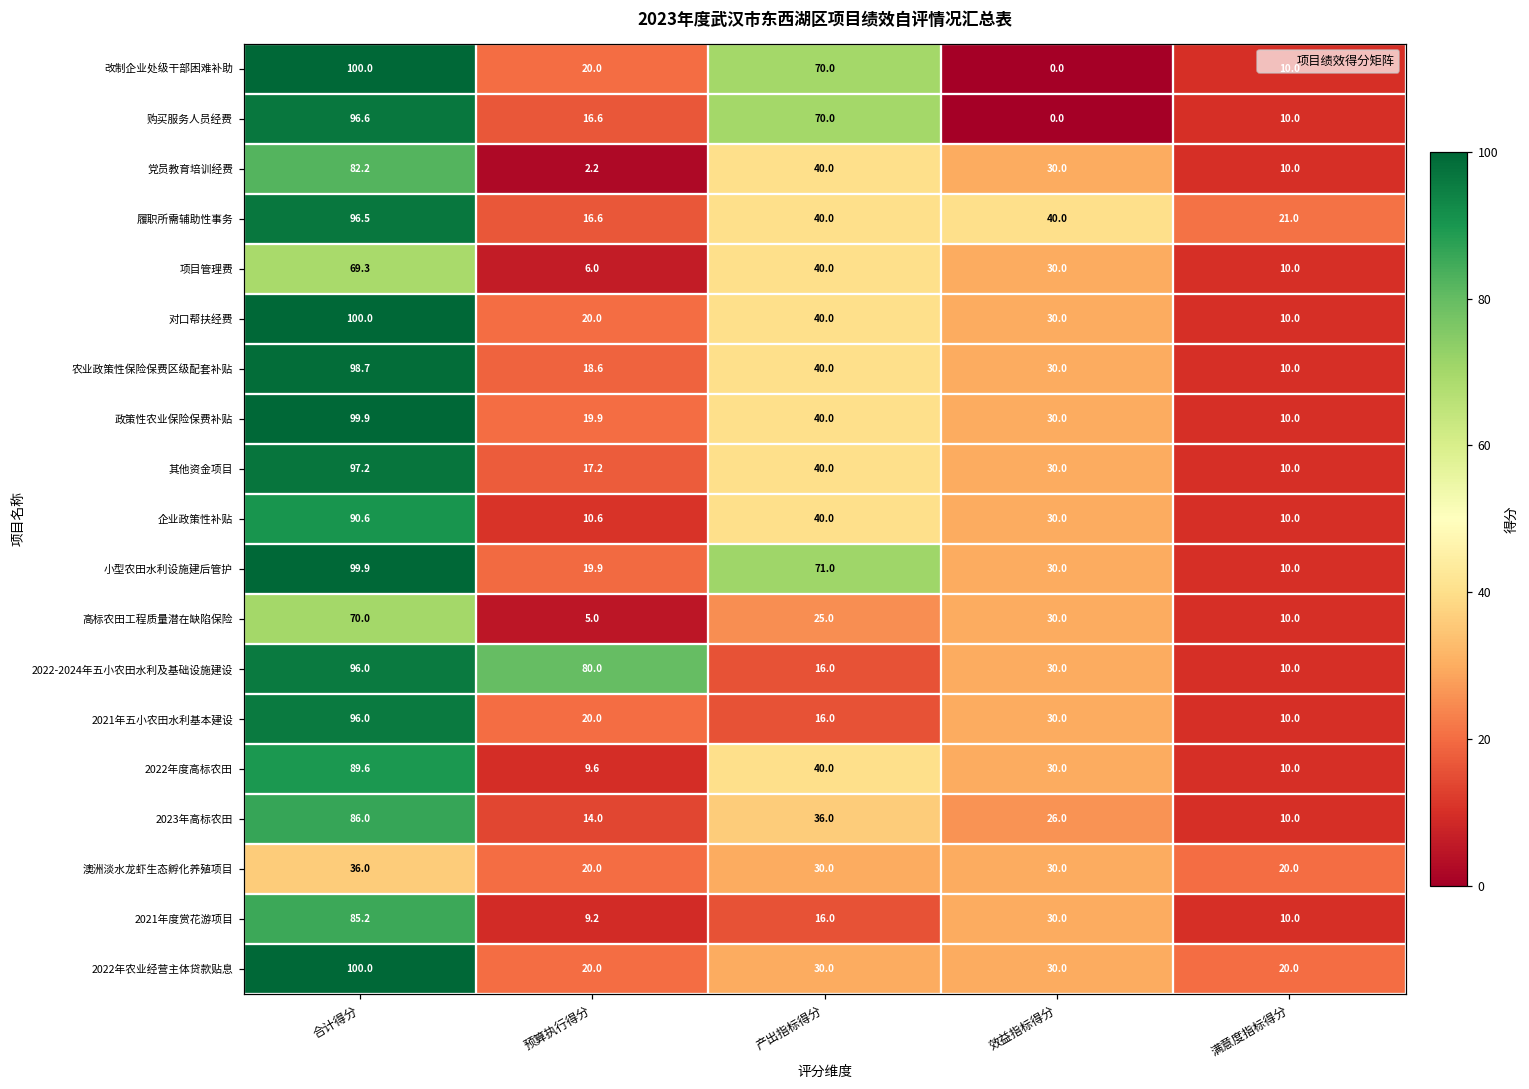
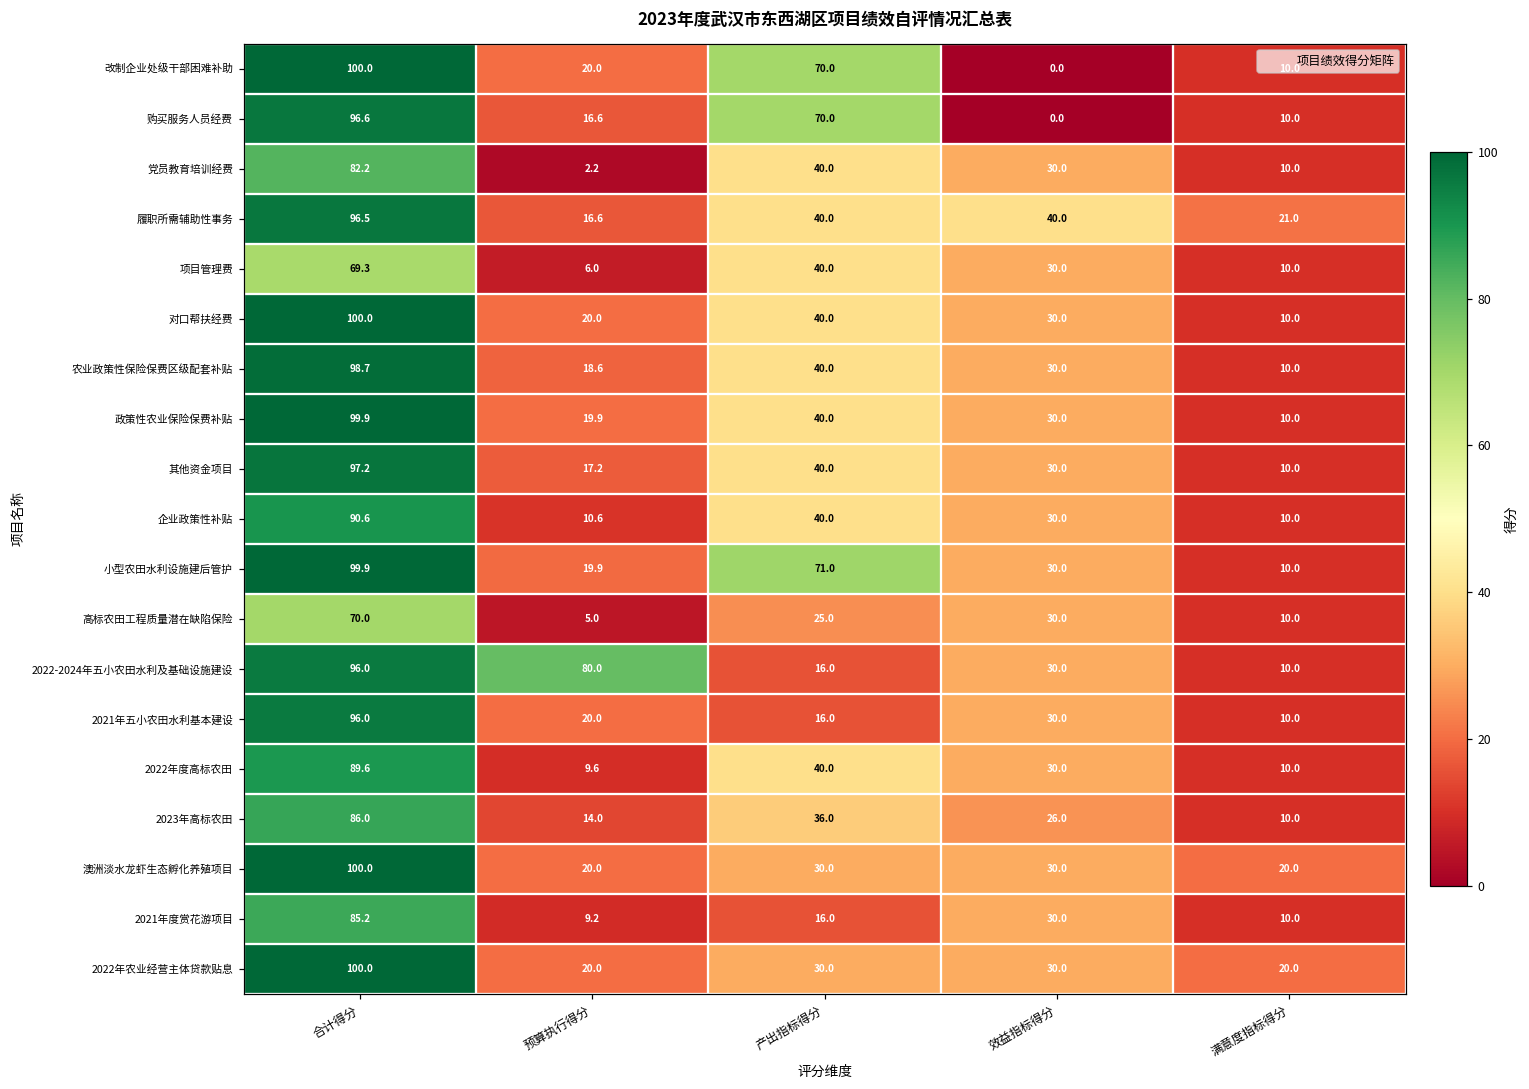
  {
    "改制企业处级干部困难补助": {
      "合计得分": 100.0,
      "预算执行得分": 20.0,
      "产出指标得分": 70.0,
      "效益指标得分": 0.0
    },
    "购买服务人员经费": {
      "合计得分": 96.6,
      "预算执行得分": 16.6,
      "产出指标得分": 70.0,
      "效益指标得分": 0.0,
      "满意度指标得分": 10.0
    },
    "党员教育培训经费": {
      "合计得分": 82.2,
      "预算执行得分": 2.2,
      "产出指标得分": 40.0,
      "效益指标得分": 30.0,
      "满意度指标得分": 10.0
    },
    "履职所需辅助性事务": {
      "合计得分": 96.5,
      "预算执行得分": 16.6,
      "产出指标得分": 40.0,
      "效益指标得分": 40.0,
      "满意度指标得分": 21.0
    },
    "项目管理费": {
      "合计得分": 69.3,
      "预算执行得分": 6.0,
      "产出指标得分": 40.0,
      "效益指标得分": 30.0,
      "满意度指标得分": 10.0
    },
    "对口帮扶经费": {
      "合计得分": 100.0,
      "预算执行得分": 20.0,
      "产出指标得分": 40.0,
      "效益指标得分": 30.0,
      "满意度指标得分": 10.0
    },
    "农业政策性保险保费区级配套补贴": {
      "合计得分": 98.7,
      "预算执行得分": 18.6,
      "产出指标得分": 40.0,
      "效益指标得分": 30.0,
      "满意度指标得分": 10.0
    },
    "政策性农业保险保费补贴": {
      "合计得分": 99.9,
      "预算执行得分": 19.9,
      "产出指标得分": 40.0,
      "效益指标得分": 30.0,
      "满意度指标得分": 10.0
    },
    "其他资金项目": {
      "合计得分": 97.2,
      "预算执行得分": 17.2,
      "产出指标得分": 40.0,
      "效益指标得分": 30.0,
      "满意度指标得分": 10.0
    },
    "企业政策性补贴": {
      "合计得分": 90.6,
      "预算执行得分": 10.6,
      "产出指标得分": 40.0,
      "效益指标得分": 30.0,
      "满意度指标得分": 10.0
    },
    "小型农田水利设施建后管护": {
      "合计得分": 99.9,
      "预算执行得分": 19.9,
      "产出指标得分": 71.0,
      "效益指标得分": 30.0,
      "满意度指标得分": 10.0
    },
    "高标农田工程质量潜在缺陷保险": {
      "合计得分": 70.0,
      "预算执行得分": 5.0,
      "产出指标得分": 25.0,
      "效益指标得分": 30.0,
      "满意度指标得分": 10.0
    },
    "2022-2024年五小农田水利及基础设施建设": {
      "合计得分": 96.0,
      "预算执行得分": 80.0,
      "产出指标得分": 16.0,
      "效益指标得分": 30.0,
      "满意度指标得分": 10.0
    },
    "2021年五小农田水利基本建设": {
      "合计得分": 96.0,
      "预算执行得分": 20.0,
      "产出指标得分": 16.0,
      "效益指标得分": 30.0,
      "满意度指标得分": 10.0
    },
    "2022年度高标农田": {
      "合计得分": 89.6,
      "预算执行得分": 9.6,
      "产出指标得分": 40.0,
      "效益指标得分": 30.0,
      "满意度指标得分": 10.0
    },
    "2023年高标农田": {
      "合计得分": 86.0,
      "预算执行得分": 14.0,
      "产出指标得分": 36.0,
      "效益指标得分": 26.0,
      "满意度指标得分": 10.0
    },
    "澳洲淡水龙虾生态孵化养殖项目": {
-     "合计得分": 36.0,
+     "合计得分": 100.0,
      "预算执行得分": 20.0,
      "产出指标得分": 30.0,
      "效益指标得分": 30.0,
      "满意度指标得分": 20.0
    },
    "2021年度赏花游项目": {
      "合计得分": 85.2,
      "预算执行得分": 9.2,
      "产出指标得分": 16.0,
      "效益指标得分": 30.0,
      "满意度指标得分": 10.0
    },
    "2022年农业经营主体贷款贴息": {
      "合计得分": 100.0,
      "预算执行得分": 20.0,
      "产出指标得分": 30.0,
      "效益指标得分": 30.0,
      "满意度指标得分": 20.0
    }
  }
